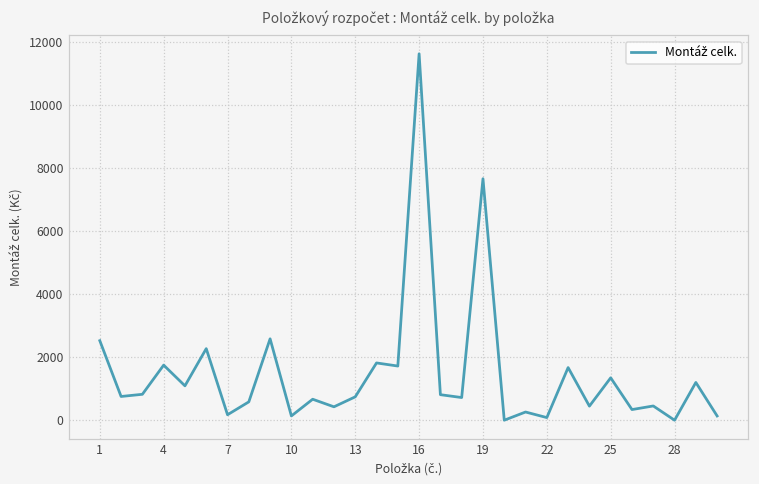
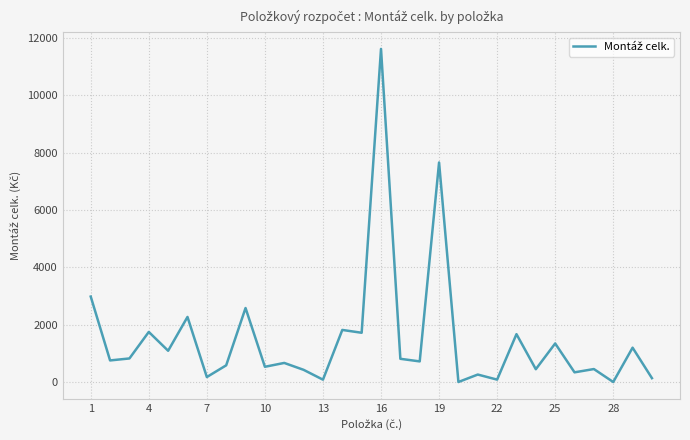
  {
-   "1": 2500,
+   "1": 3000,
    "4": 1700,
    "7": 200,
-   "10": 100,
-   "13": 700,
+   "10": 500,
+   "13": 100,
    "16": 11600,
    "19": 7700,
    "22": 100,
    "25": 1300,
    "28": 0
  }
